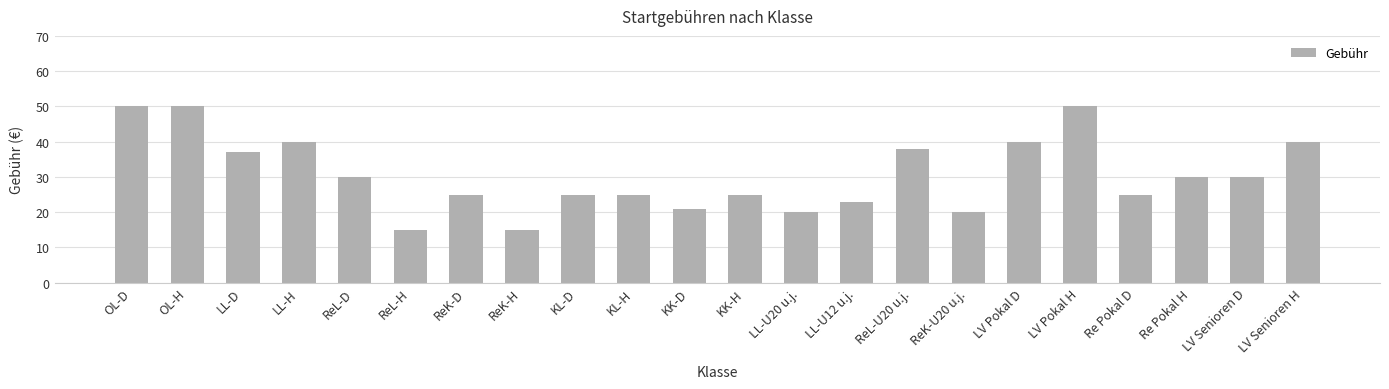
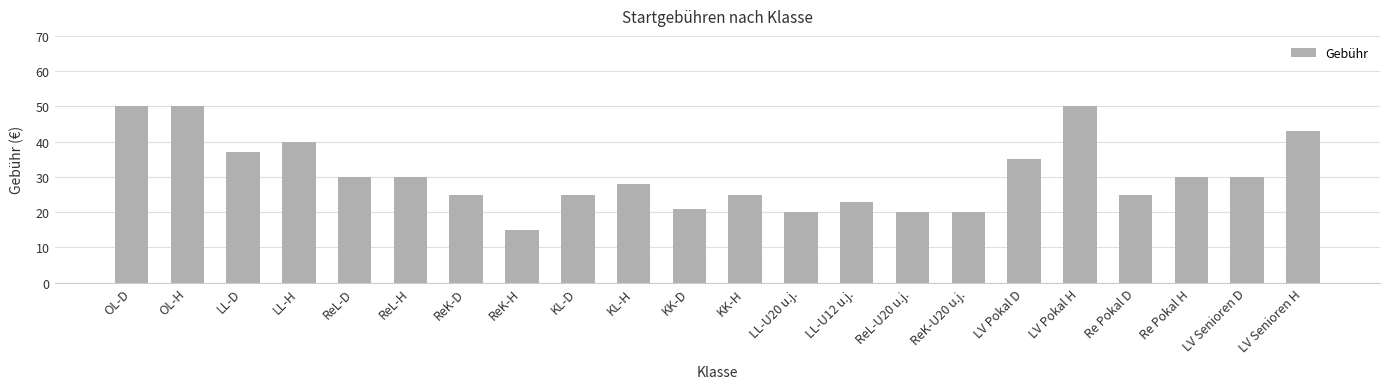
  {
    "OL-D": 50,
    "OL-H": 50,
    "LL-D": 37,
    "LL-H": 40,
    "ReL-D": 30,
-   "ReL-H": 15,
+   "ReL-H": 30,
    "ReK-D": 25,
    "ReK-H": 15,
    "KL-D": 25,
-   "KL-H": 25,
+   "KL-H": 28,
    "KK-D": 21,
    "KK-H": 25,
    "LL-U20 u.j.": 20,
    "LL-U12 u.j.": 23,
-   "ReL-U20 u.j.": 38,
+   "ReL-U20 u.j.": 20,
    "ReK-U20 u.j.": 20,
-   "LV Pokal D": 40,
+   "LV Pokal D": 35,
    "LV Pokal H": 50,
    "Re Pokal D": 25,
    "Re Pokal H": 30,
    "LV Senioren D": 30,
-   "LV Senioren H": 40
+   "LV Senioren H": 43
  }
